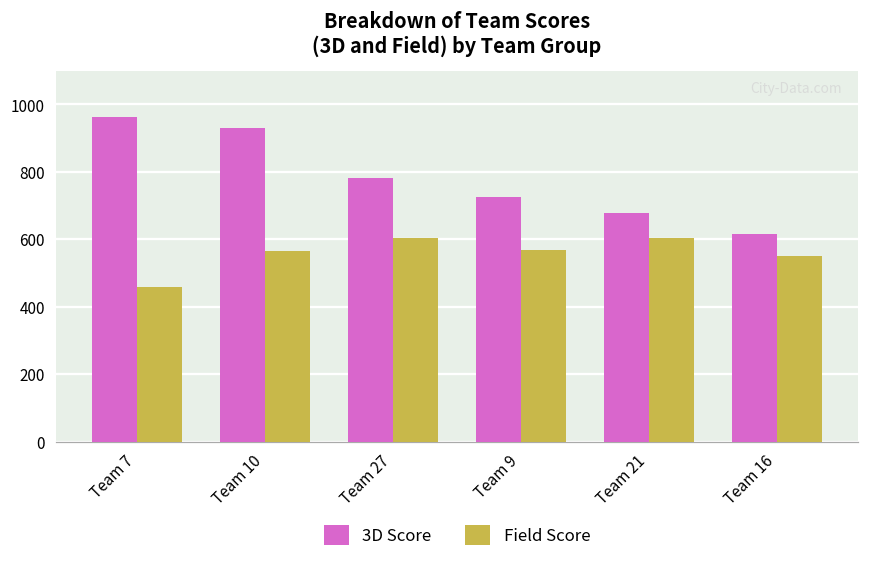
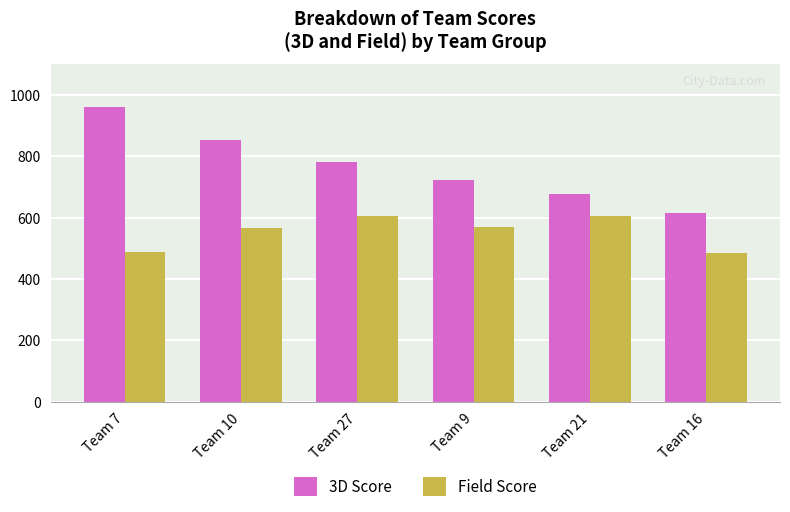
  {
    "3D Score": {
      "Team 7": 960,
-     "Team 10": 930,
+     "Team 10": 850,
      "Team 27": 780,
      "Team 9": 720,
      "Team 21": 680,
      "Team 16": 620
    },
    "Field Score": {
-     "Team 7": 460,
+     "Team 7": 490,
      "Team 10": 570,
      "Team 27": 600,
      "Team 9": 570,
      "Team 21": 600,
-     "Team 16": 550
+     "Team 16": 490
    }
  }
